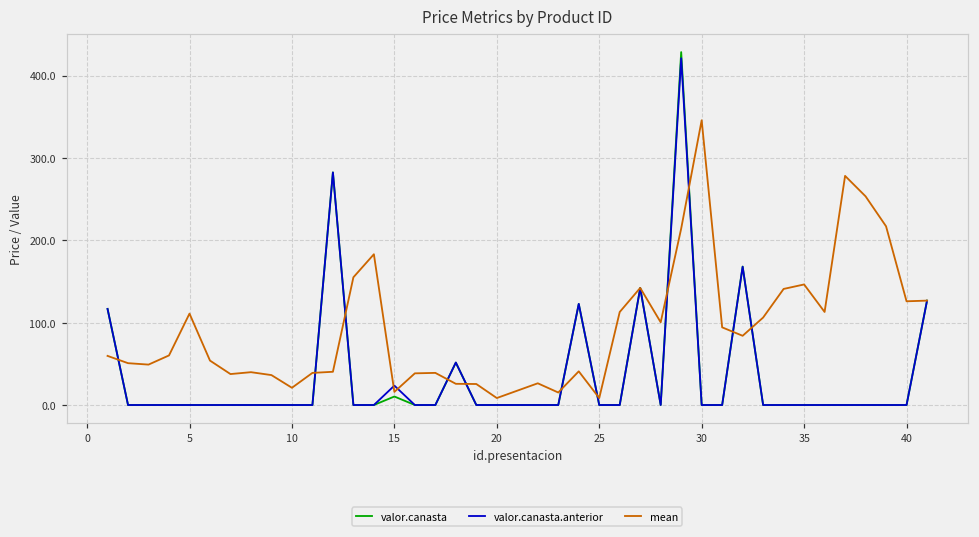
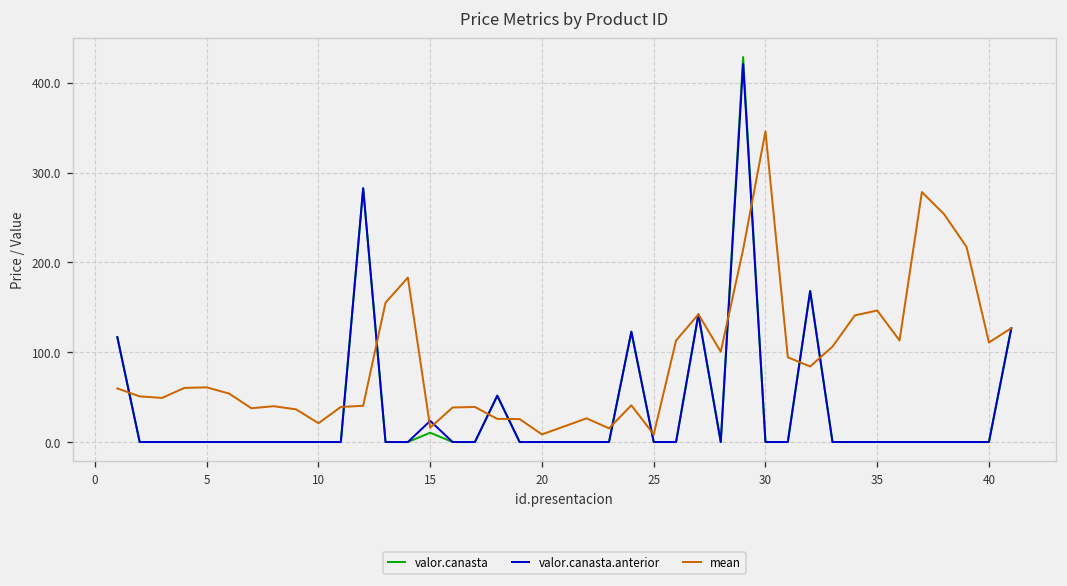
  {
    "valor.canasta": {
      "15": 10
    },
    "valor.canasta.anterior": {
      "15": 20
    },
    "mean": {
-     "5": 110,
+     "5": 60,
      "10": 20,
      "15": 20,
      "20": 10,
      "25": 10,
      "30": 350,
      "35": 150,
-     "40": 130
+     "40": 110
    }
  }
